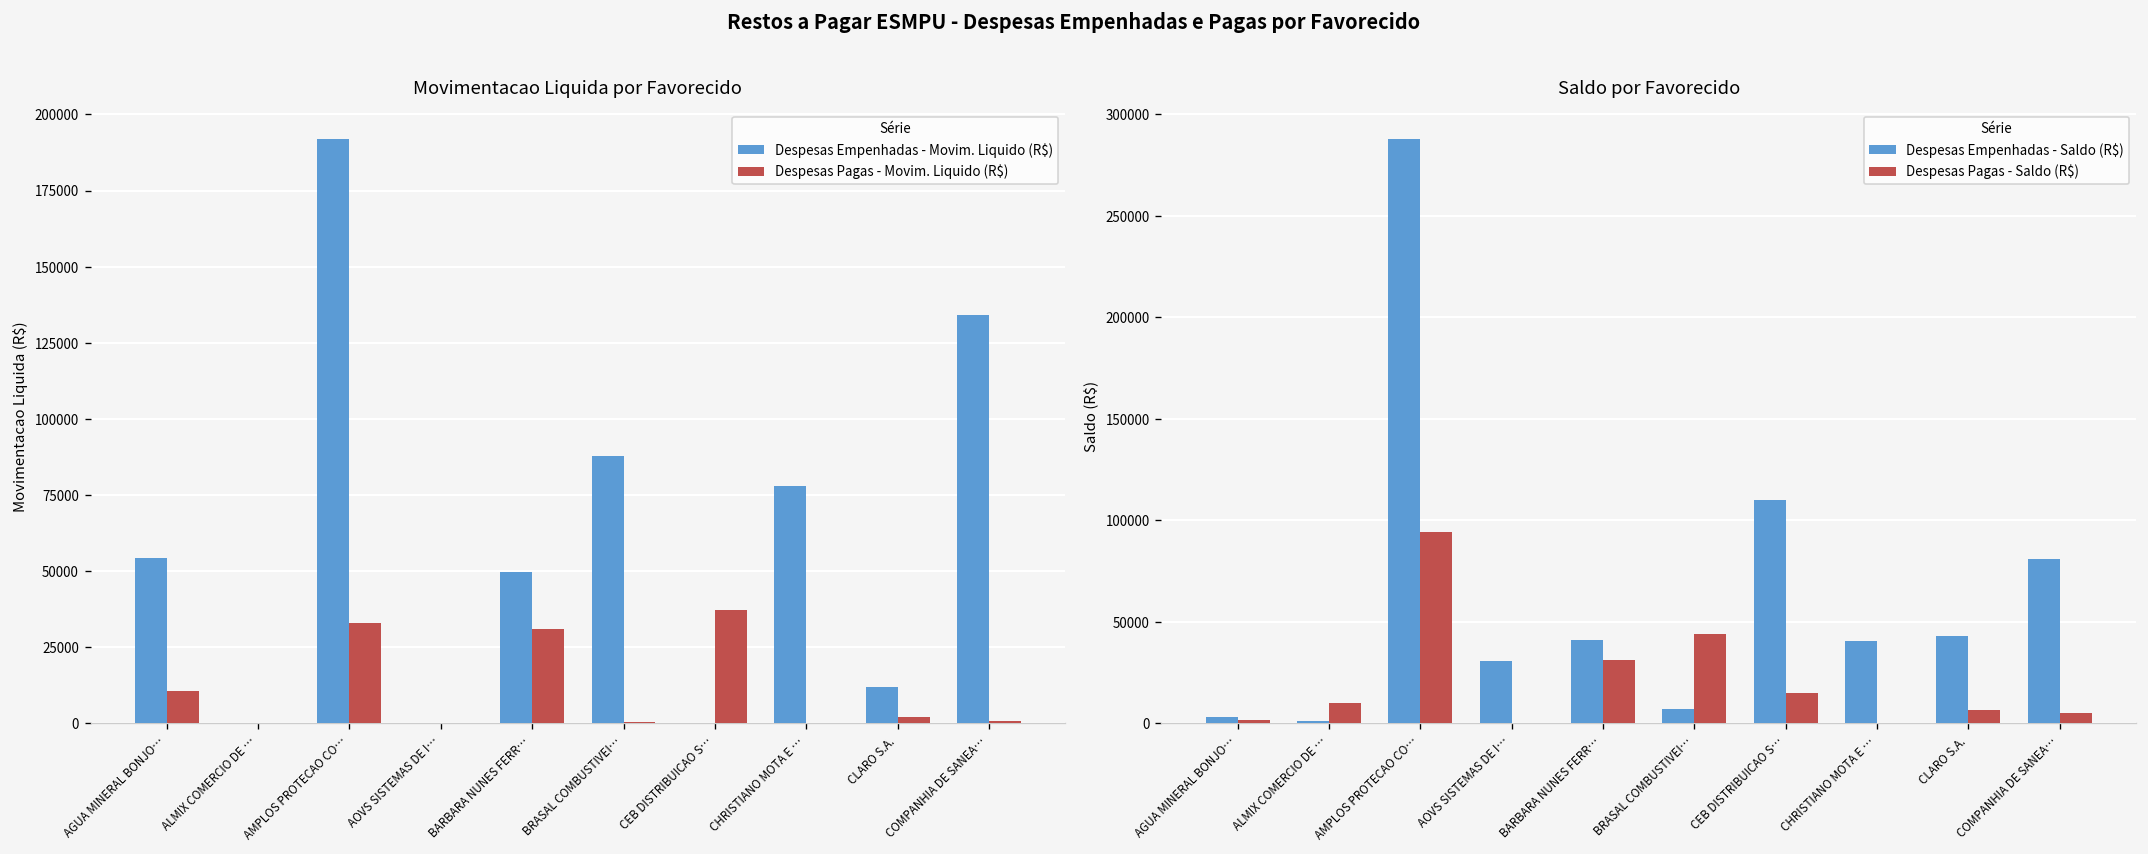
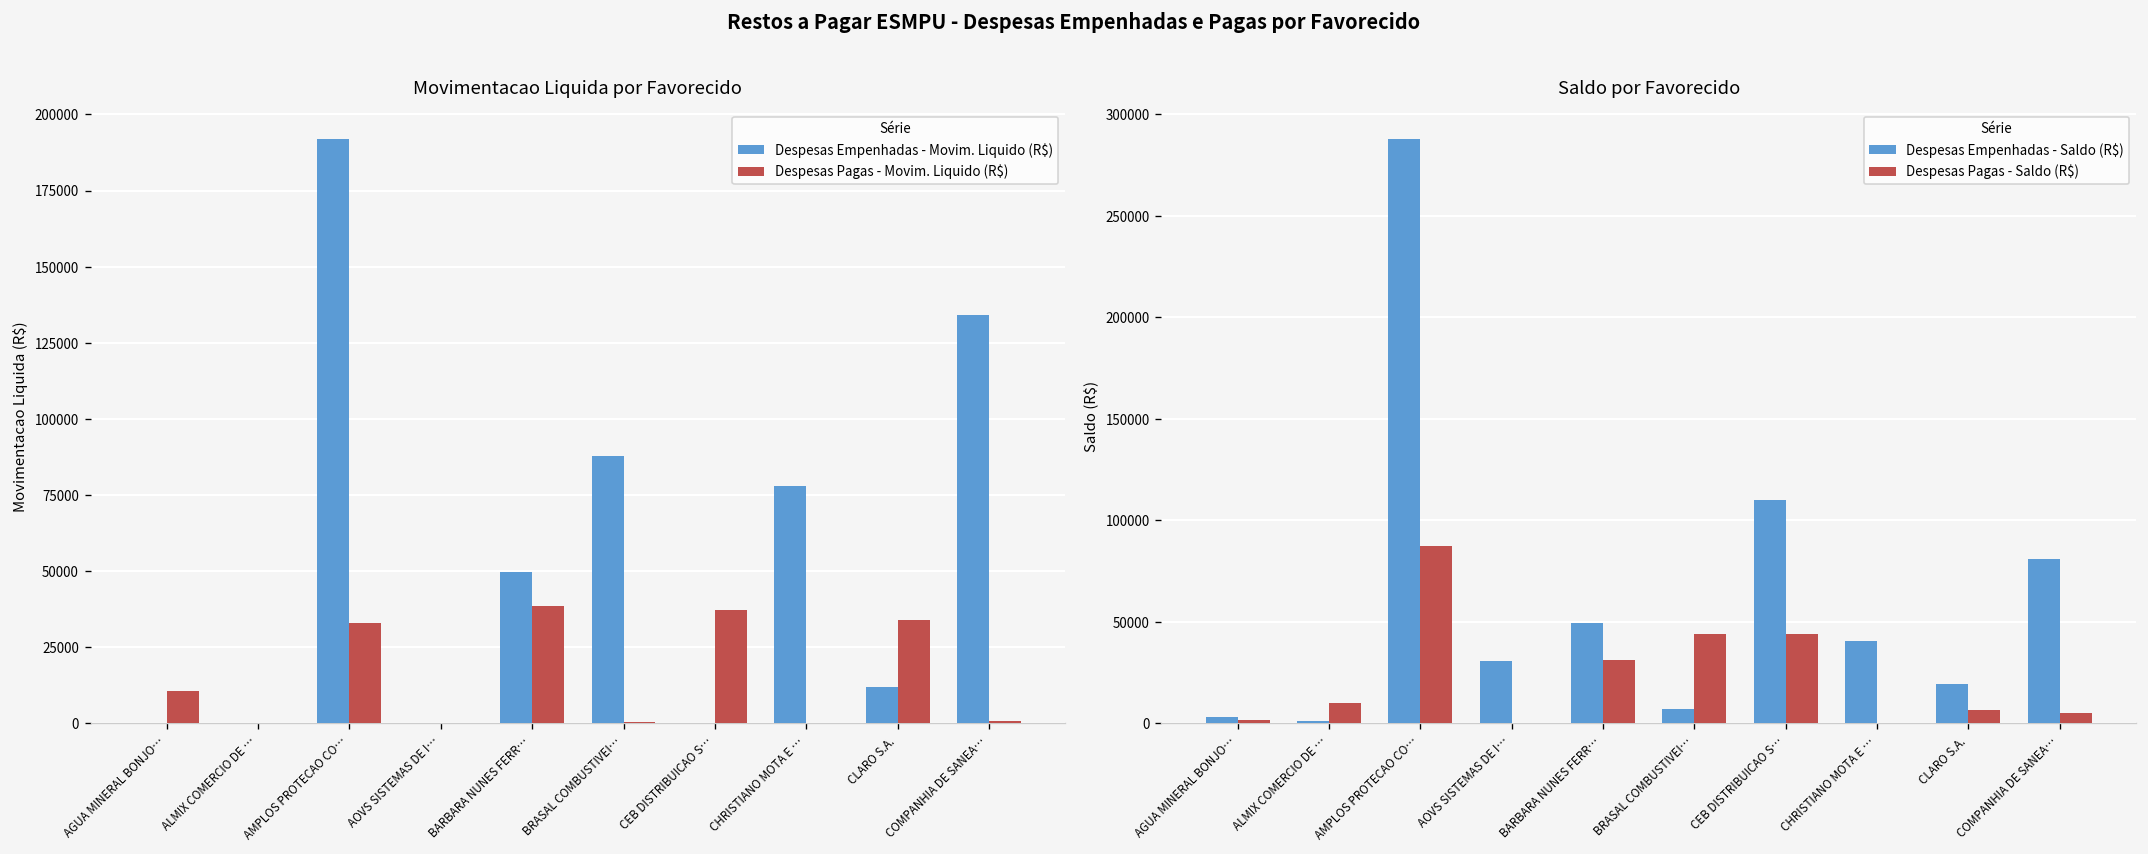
  {
    "Movimentacao Liquida por Favorecido": {
      "Despesas Empenhadas - Movim. Liquido (R$)": {
-       "AGUA MINERAL BONJO…": 54000,
+       "AGUA MINERAL BONJO…": 0,
        "ALMIX COMERCIO DE …": 0,
        "AMPLOS PROTECAO CO…": 192000,
        "AOVS SISTEMAS DE I…": 0,
        "BARBARA NUNES FERR…": 50000,
        "BRASAL COMBUSTIVEI…": 88000,
        "CEB DISTRIBUICAO S…": 0,
        "CHRISTIANO MOTA E …": 78000,
        "CLARO S.A.": 12000,
        "COMPANHIA DE SANEA…": 134000
      },
      "Despesas Pagas - Movim. Liquido (R$)": {
        "AGUA MINERAL BONJO…": 11000,
        "ALMIX COMERCIO DE …": 0,
        "AMPLOS PROTECAO CO…": 33000,
        "AOVS SISTEMAS DE I…": 0,
-       "BARBARA NUNES FERR…": 31000,
+       "BARBARA NUNES FERR…": 39000,
        "CEB DISTRIBUICAO S…": 37000,
        "CHRISTIANO MOTA E …": 0,
-       "CLARO S.A.": 2000
+       "CLARO S.A.": 34000
      }
    },
    "Saldo por Favorecido": {
      "Despesas Empenhadas - Saldo (R$)": {
        "AGUA MINERAL BONJO…": 3000,
        "AMPLOS PROTECAO CO…": 288000,
        "AOVS SISTEMAS DE I…": 31000,
-       "BARBARA NUNES FERR…": 41000,
+       "BARBARA NUNES FERR…": 50000,
        "BRASAL COMBUSTIVEI…": 7000,
        "CEB DISTRIBUICAO S…": 110000,
        "CHRISTIANO MOTA E …": 41000,
-       "CLARO S.A.": 43000,
+       "CLARO S.A.": 19000,
        "COMPANHIA DE SANEA…": 81000
      },
      "Despesas Pagas - Saldo (R$)": {
        "AGUA MINERAL BONJO…": 2000,
        "ALMIX COMERCIO DE …": 10000,
-       "AMPLOS PROTECAO CO…": 94000,
+       "AMPLOS PROTECAO CO…": 87000,
        "AOVS SISTEMAS DE I…": 0,
        "BARBARA NUNES FERR…": 31000,
        "BRASAL COMBUSTIVEI…": 44000,
-       "CEB DISTRIBUICAO S…": 15000,
+       "CEB DISTRIBUICAO S…": 44000,
        "CHRISTIANO MOTA E …": 0,
        "CLARO S.A.": 6000,
        "COMPANHIA DE SANEA…": 5000
      }
    }
  }
